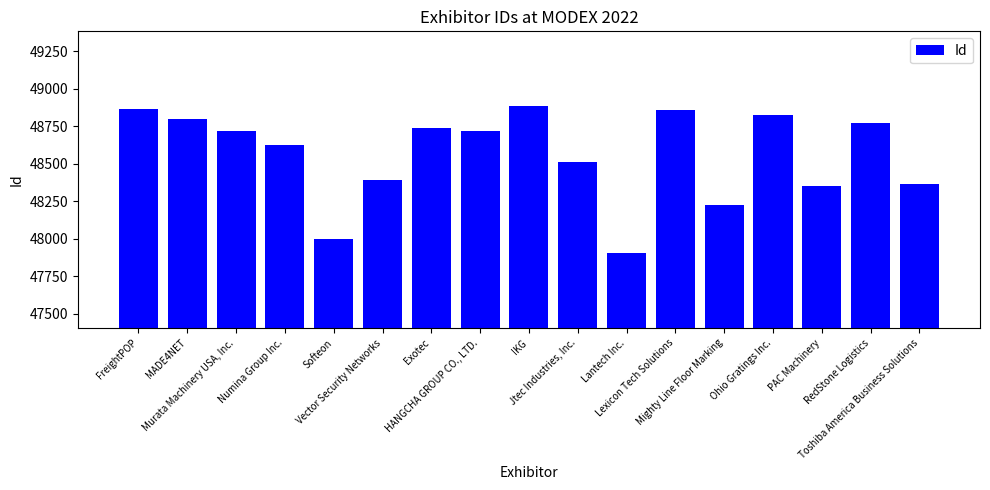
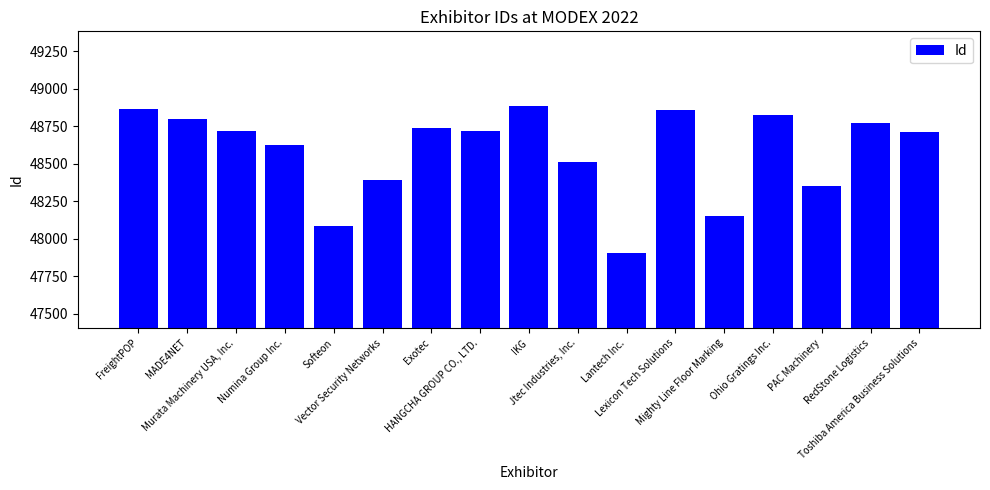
  {
    "FreightPOP": 48860,
    "MADE4NET": 48800,
    "Murata Machinery USA, Inc.": 48720,
    "Numina Group Inc.": 48630,
-   "Softeon": 48000,
+   "Softeon": 48090,
    "Vector Security Networks": 48390,
    "Exotec": 48740,
    "HANGCHA GROUP CO., LTD.": 48720,
    "IKG": 48880,
    "Jtec Industries, Inc.": 48510,
    "Lantech Inc.": 47900,
    "Lexicon Tech Solutions": 48860,
-   "Mighty Line Floor Marking": 48220,
+   "Mighty Line Floor Marking": 48150,
    "Ohio Gratings Inc.": 48830,
    "PAC Machinery": 48350,
    "RedStone Logistics": 48770,
-   "Toshiba America Business Solutions": 48370
+   "Toshiba America Business Solutions": 48710
  }
